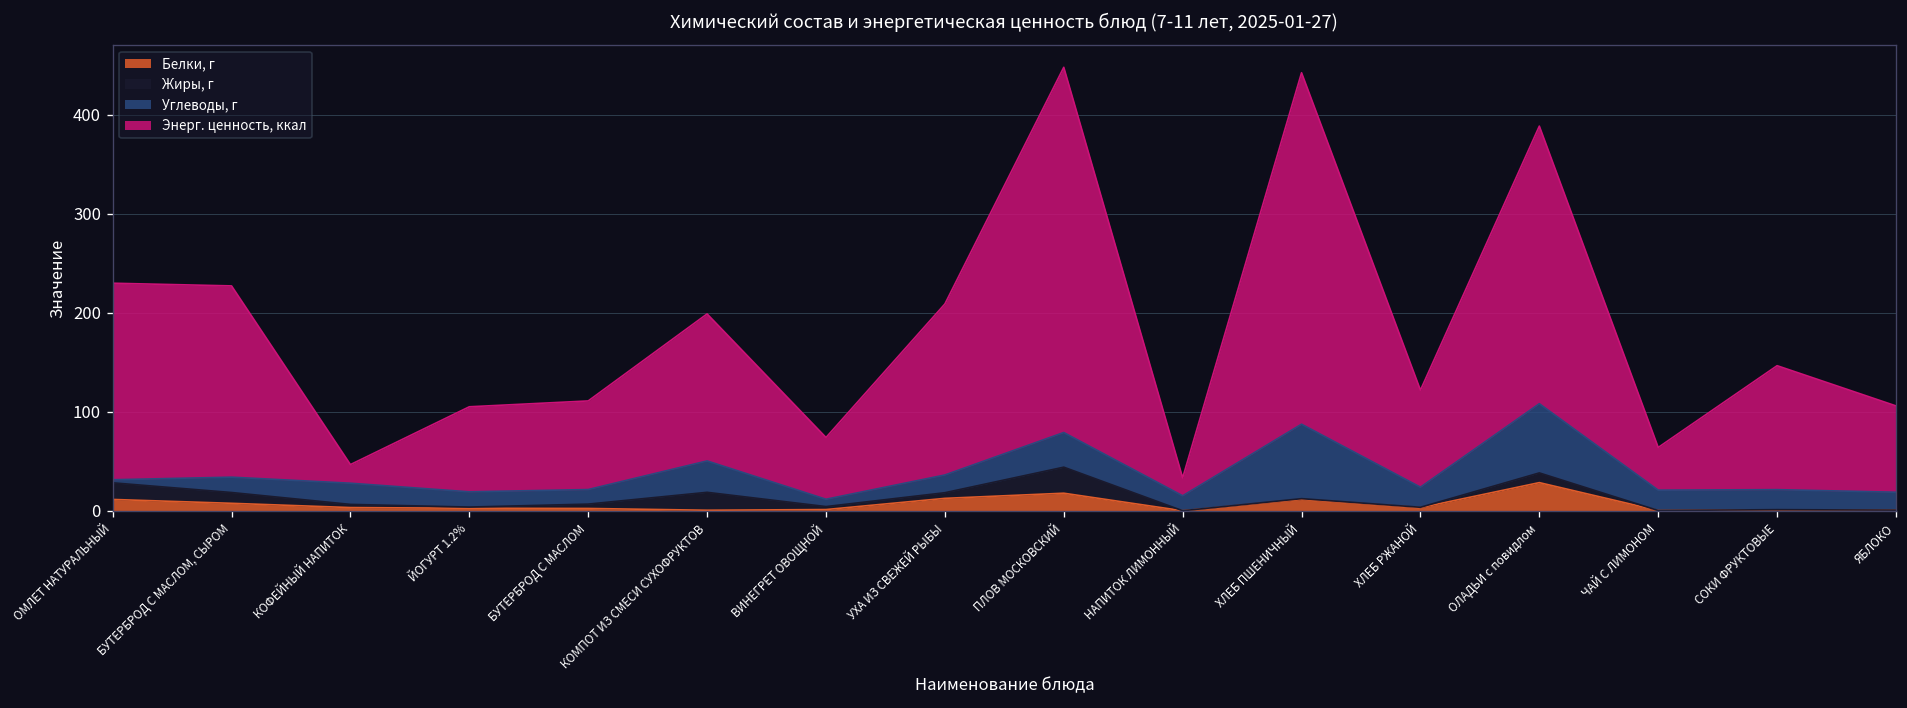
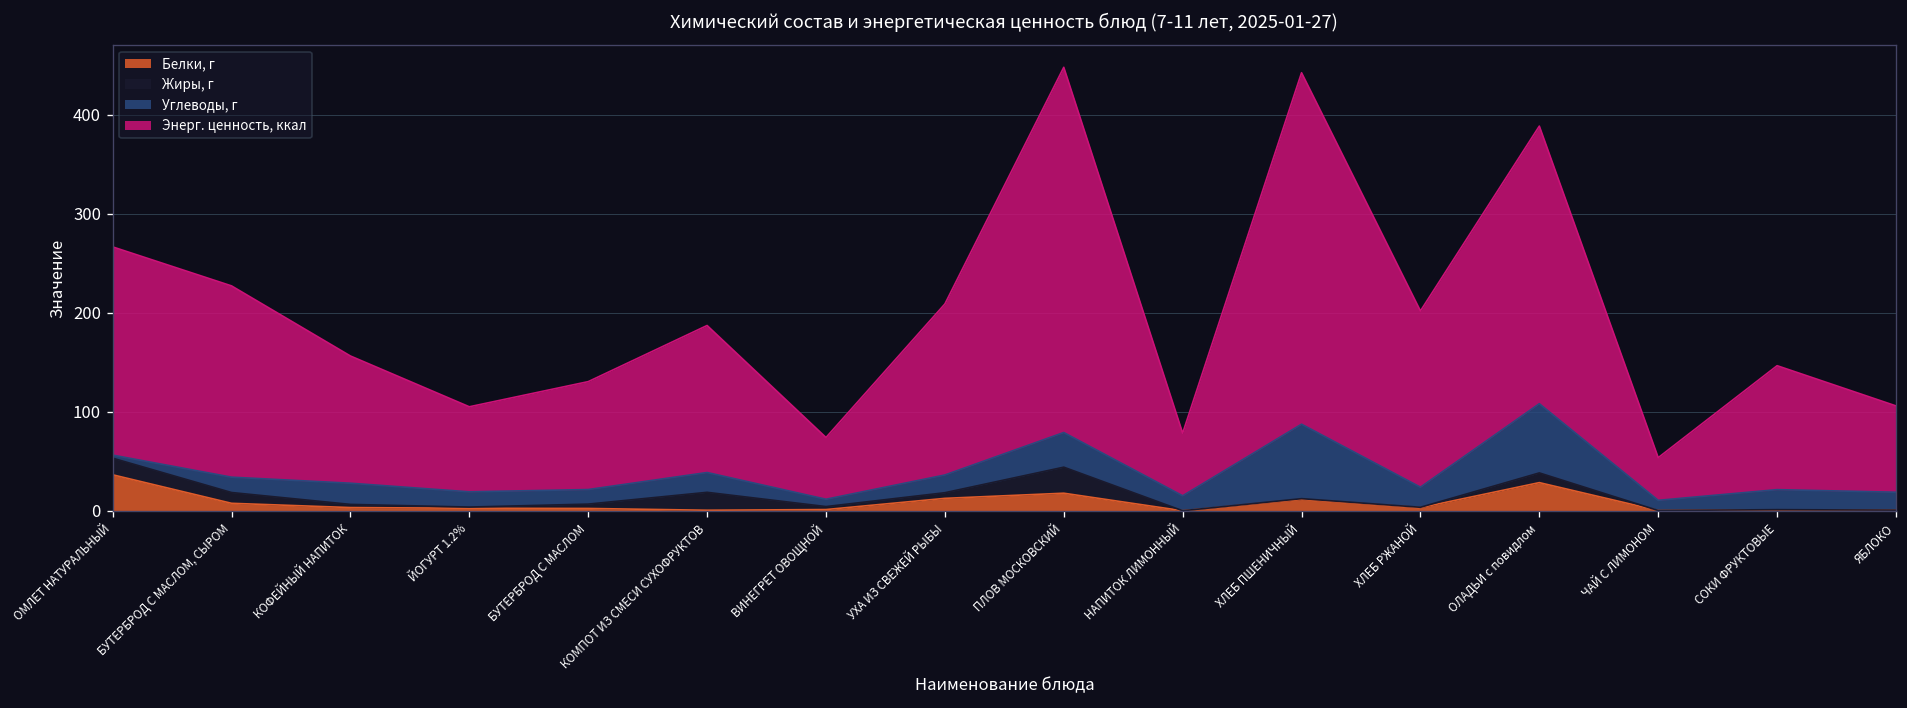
  {
    "Белки, г": {
-     "ОМЛЕТ НАТУРАЛЬНЫЙ": 10,
+     "ОМЛЕТ НАТУРАЛЬНЫЙ": 40,
      "БУТЕРБРОД С МАСЛОМ, СЫРОМ": 10,
      "КОФЕЙНЫЙ НАПИТОК": 0,
      "БУТЕРБРОД С МАСЛОМ": 0,
      "КОМПОТ ИЗ СМЕСИ СУХОФРУКТОВ": 0,
      "УХА ИЗ СВЕЖЕЙ РЫБЫ": 10,
      "ПЛОВ МОСКОВСКИЙ": 20,
      "ОЛАДЬИ с повидлом": 30
    },
    "Жиры, г": {
      "БУТЕРБРОД С МАСЛОМ, СЫРОМ": 10,
      "КОФЕЙНЫЙ НАПИТОК": 0,
      "БУТЕРБРОД С МАСЛОМ": 0,
      "КОМПОТ ИЗ СМЕСИ СУХОФРУКТОВ": 20,
      "УХА ИЗ СВЕЖЕЙ РЫБЫ": 10,
      "ПЛОВ МОСКОВСКИЙ": 30,
      "ОЛАДЬИ с повидлом": 10
    },
    "Углеводы, г": {
      "БУТЕРБРОД С МАСЛОМ, СЫРОМ": 20,
      "КОФЕЙНЫЙ НАПИТОК": 20,
      "ЙОГУРТ 1.2%": 20,
      "БУТЕРБРОД С МАСЛОМ": 10,
-     "КОМПОТ ИЗ СМЕСИ СУХОФРУКТОВ": 30,
+     "КОМПОТ ИЗ СМЕСИ СУХОФРУКТОВ": 20,
      "ВИНЕГРЕТ ОВОЩНОЙ": 10,
      "УХА ИЗ СВЕЖЕЙ РЫБЫ": 20,
      "ПЛОВ МОСКОВСКИЙ": 30,
      "НАПИТОК ЛИМОННЫЙ": 20,
      "ХЛЕБ ПШЕНИЧНЫЙ": 80,
      "ХЛЕБ РЖАНОЙ": 20,
      "ОЛАДЬИ с повидлом": 70,
-     "ЧАЙ С ЛИМОНОМ": 20,
+     "ЧАЙ С ЛИМОНОМ": 10,
      "СОКИ ФРУКТОВЫЕ": 20,
      "ЯБЛОКО": 20
    },
    "Энерг. ценность, ккал": {
-     "ОМЛЕТ НАТУРАЛЬНЫЙ": 200,
+     "ОМЛЕТ НАТУРАЛЬНЫЙ": 210,
      "БУТЕРБРОД С МАСЛОМ, СЫРОМ": 190,
-     "КОФЕЙНЫЙ НАПИТОК": 20,
+     "КОФЕЙНЫЙ НАПИТОК": 130,
      "ЙОГУРТ 1.2%": 90,
-     "БУТЕРБРОД С МАСЛОМ": 90,
+     "БУТЕРБРОД С МАСЛОМ": 110,
      "КОМПОТ ИЗ СМЕСИ СУХОФРУКТОВ": 150,
      "ВИНЕГРЕТ ОВОЩНОЙ": 60,
      "УХА ИЗ СВЕЖЕЙ РЫБЫ": 170,
      "ПЛОВ МОСКОВСКИЙ": 370,
-     "НАПИТОК ЛИМОННЫЙ": 20,
+     "НАПИТОК ЛИМОННЫЙ": 60,
      "ХЛЕБ ПШЕНИЧНЫЙ": 360,
-     "ХЛЕБ РЖАНОЙ": 100,
+     "ХЛЕБ РЖАНОЙ": 180,
      "ОЛАДЬИ с повидлом": 280,
      "ЧАЙ С ЛИМОНОМ": 40,
      "СОКИ ФРУКТОВЫЕ": 130,
      "ЯБЛОКО": 90
    }
  }
